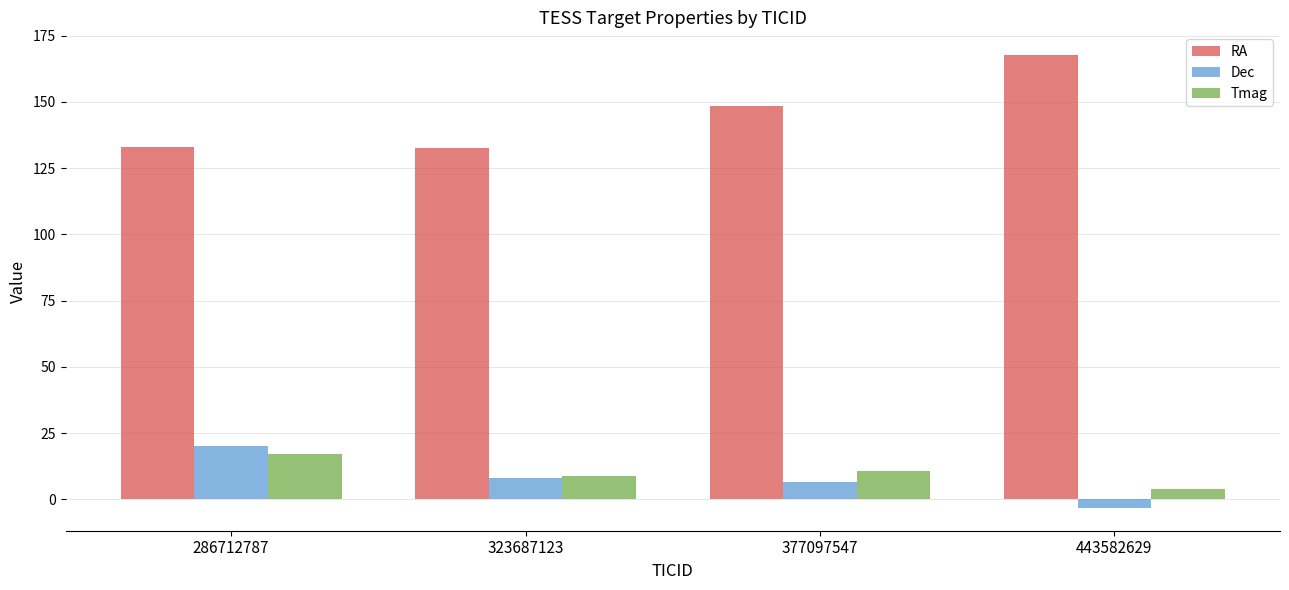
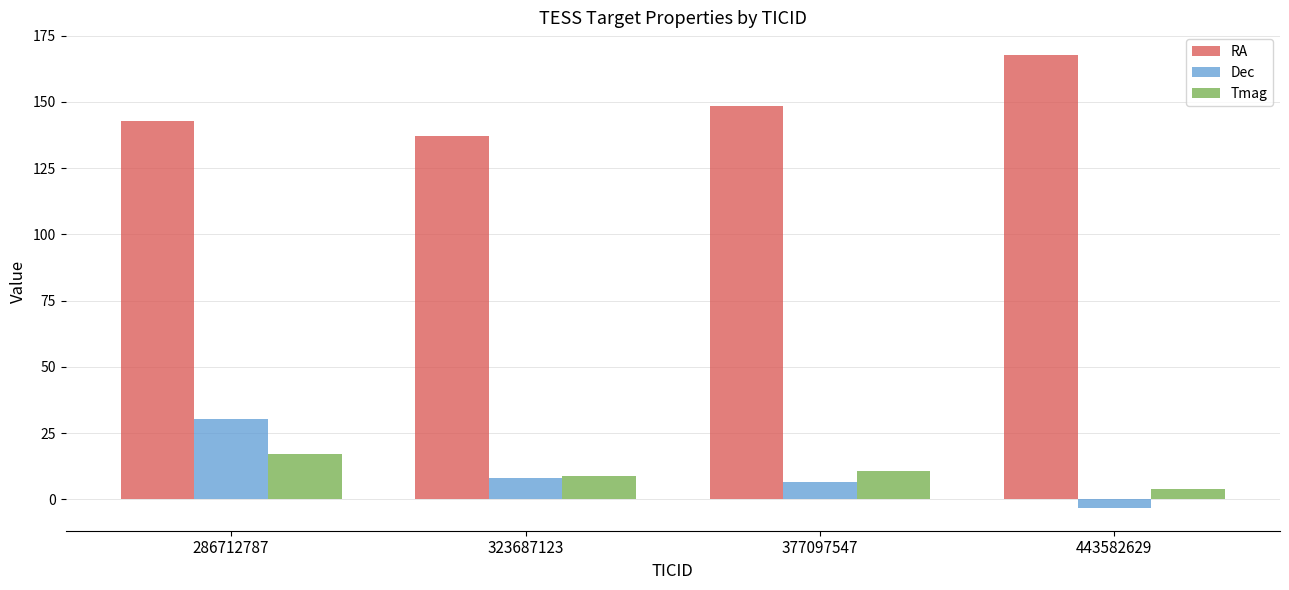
  {
    "RA": {
-     "286712787": 133,
-     "323687123": 132,
+     "286712787": 143,
+     "323687123": 137,
      "377097547": 149,
      "443582629": 168
    },
    "Dec": {
-     "286712787": 20,
+     "286712787": 30,
      "323687123": 8,
      "377097547": 7,
      "443582629": -3
    },
    "Tmag": {
      "286712787": 17,
      "323687123": 9,
      "377097547": 11,
      "443582629": 4
    }
  }
